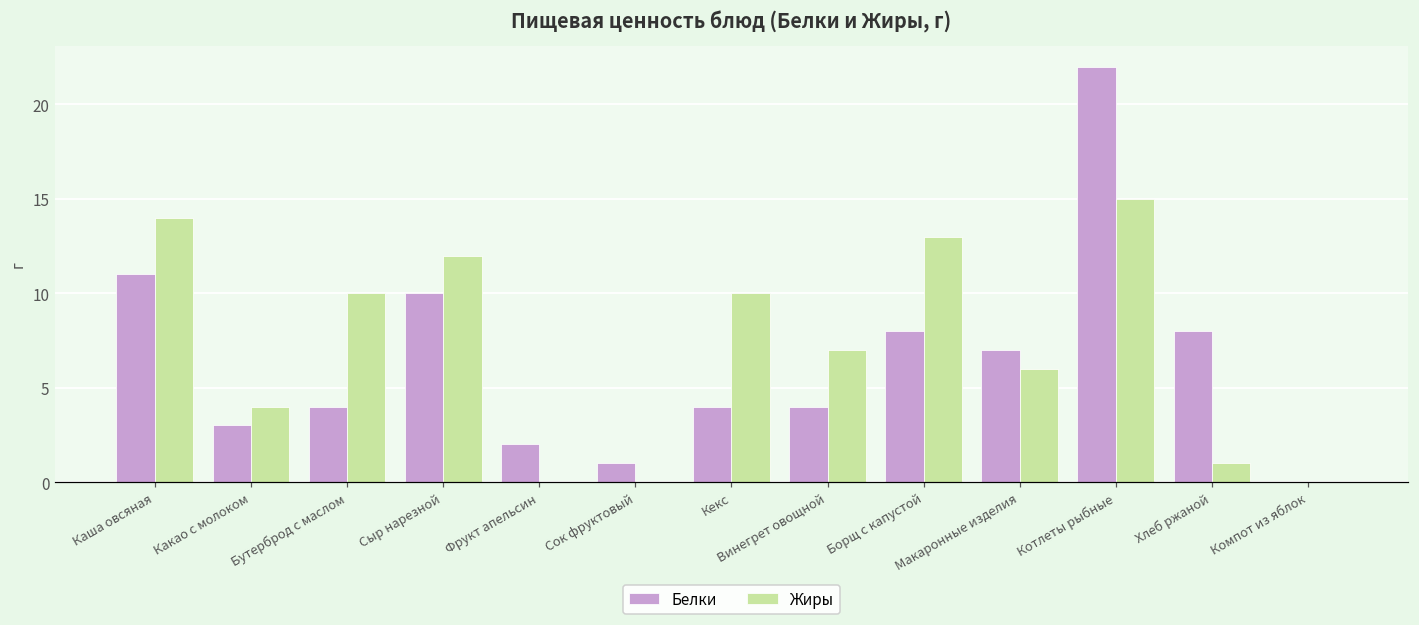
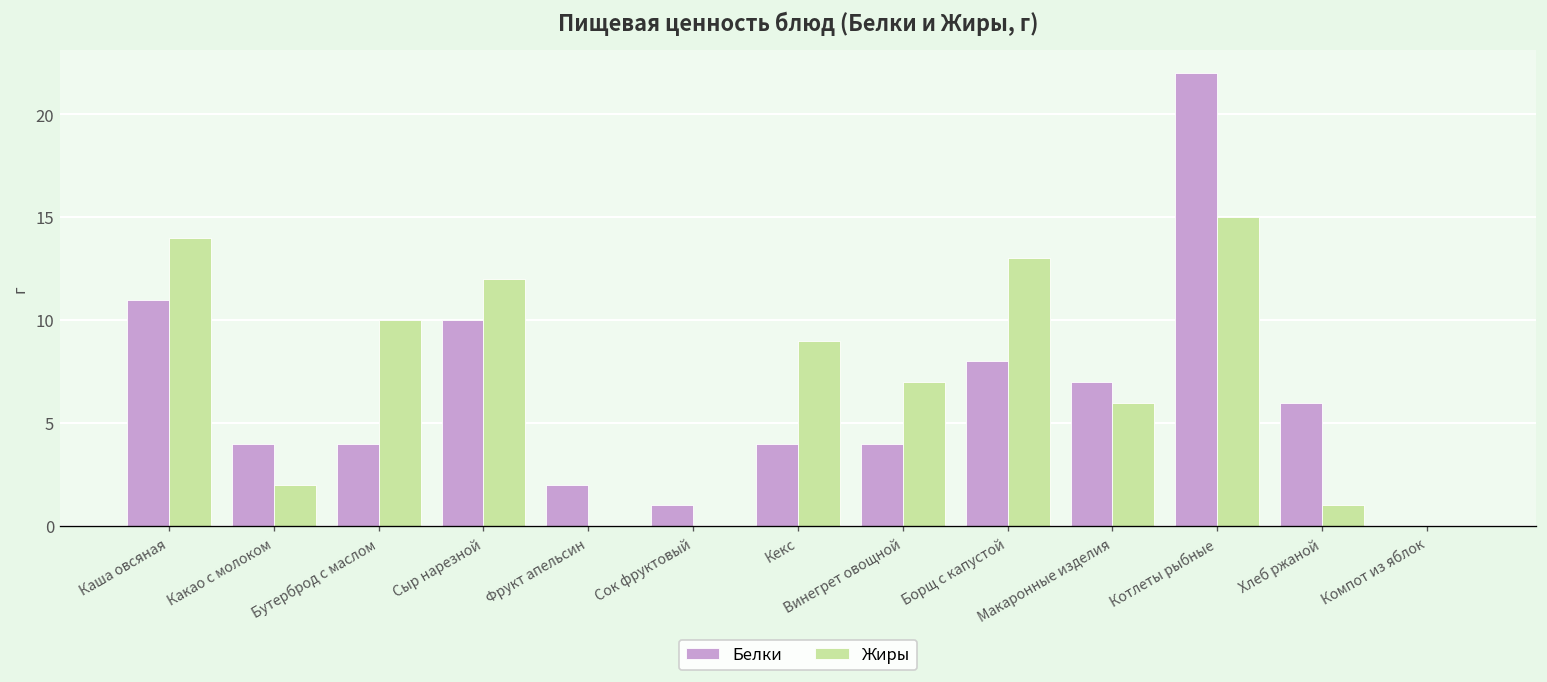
  {
    "Белки": {
      "Каша овсяная": 11,
-     "Какао с молоком": 3,
+     "Какао с молоком": 4,
      "Бутерброд с маслом": 4,
      "Сыр нарезной": 10,
      "Фрукт апельсин": 2,
      "Сок фруктовый": 1,
      "Кекс": 4,
      "Винегрет овощной": 4,
      "Борщ с капустой": 8,
      "Макаронные изделия": 7,
      "Котлеты рыбные": 22,
-     "Хлеб ржаной": 8,
+     "Хлеб ржаной": 6,
      "Компот из яблок": 0
    },
    "Жиры": {
      "Каша овсяная": 14,
-     "Какао с молоком": 4,
+     "Какао с молоком": 2,
      "Бутерброд с маслом": 10,
      "Сыр нарезной": 12,
      "Фрукт апельсин": 0,
      "Сок фруктовый": 0,
-     "Кекс": 10,
+     "Кекс": 9,
      "Винегрет овощной": 7,
      "Борщ с капустой": 13,
      "Макаронные изделия": 6,
      "Котлеты рыбные": 15,
      "Хлеб ржаной": 1,
      "Компот из яблок": 0
    }
  }
